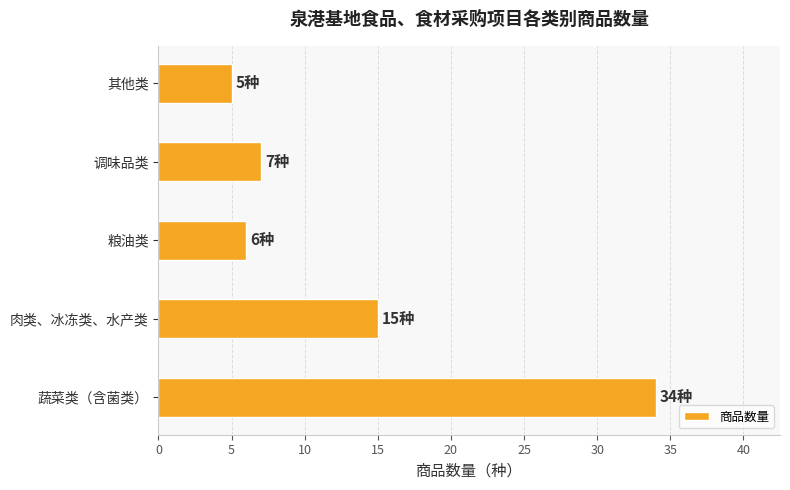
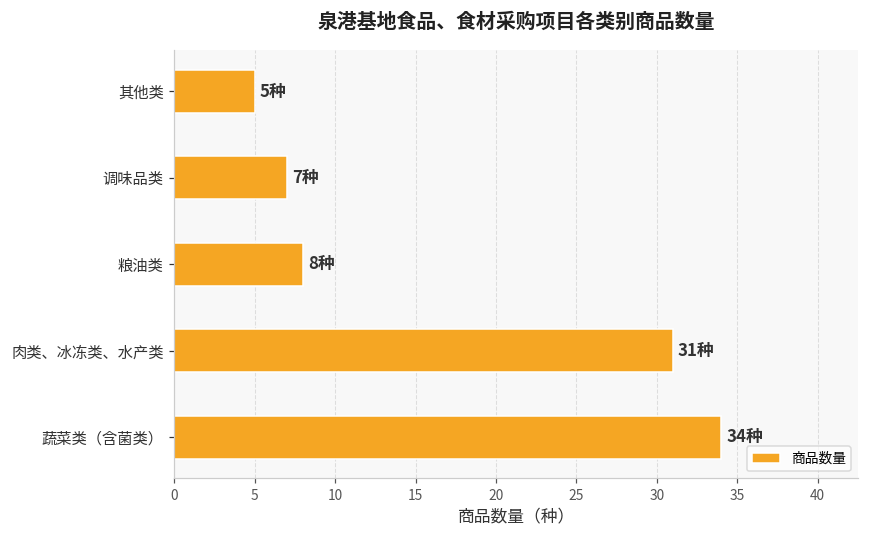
  {
    "其他类": "5种",
    "调味品类": "7种",
-   "粮油类": "6种",
-   "肉类、冰冻类、水产类": "15种",
+   "粮油类": "8种",
+   "肉类、冰冻类、水产类": "31种",
    "蔬菜类（含菌类）": "34种"
  }
